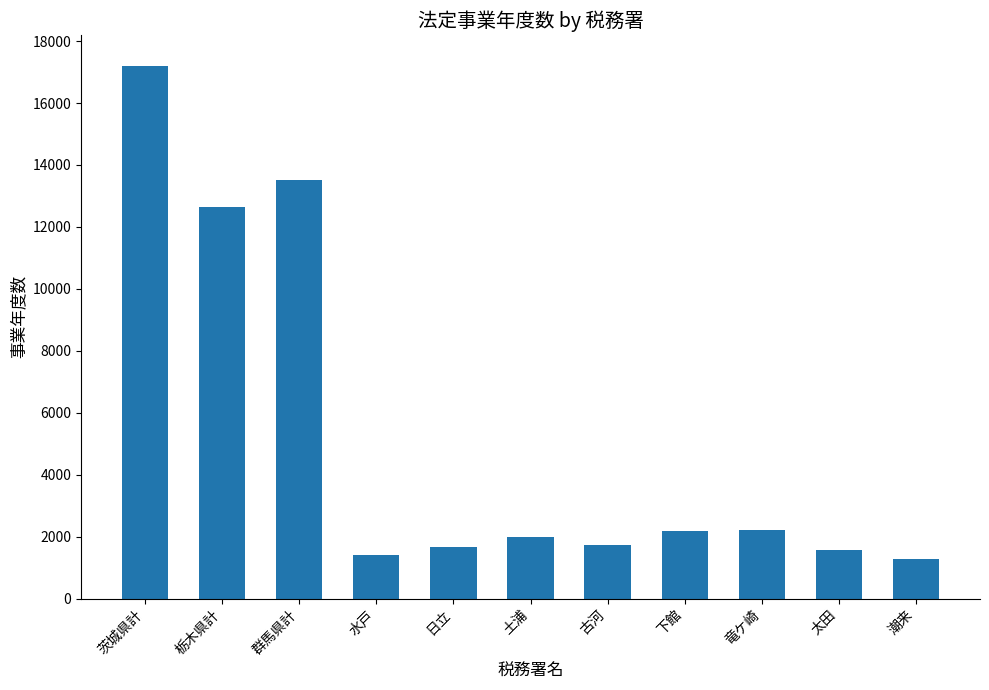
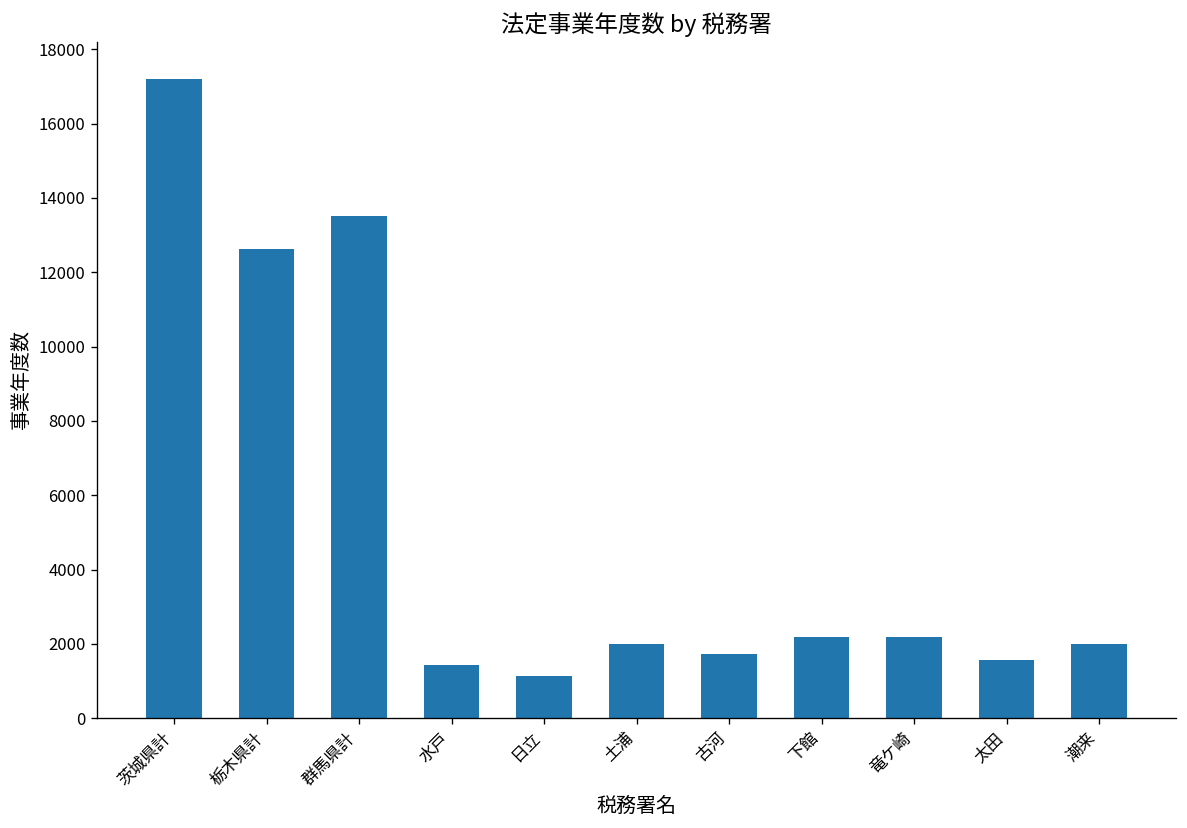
  {
    "茨城県計": 17200,
    "栃木県計": 12600,
    "群馬県計": 13500,
    "水戸": 1400,
-   "日立": 1700,
+   "日立": 1100,
    "土浦": 2000,
    "古河": 1700,
    "下館": 2200,
    "竜ケ崎": 2200,
    "太田": 1600,
-   "潮来": 1300
+   "潮来": 2000
  }
